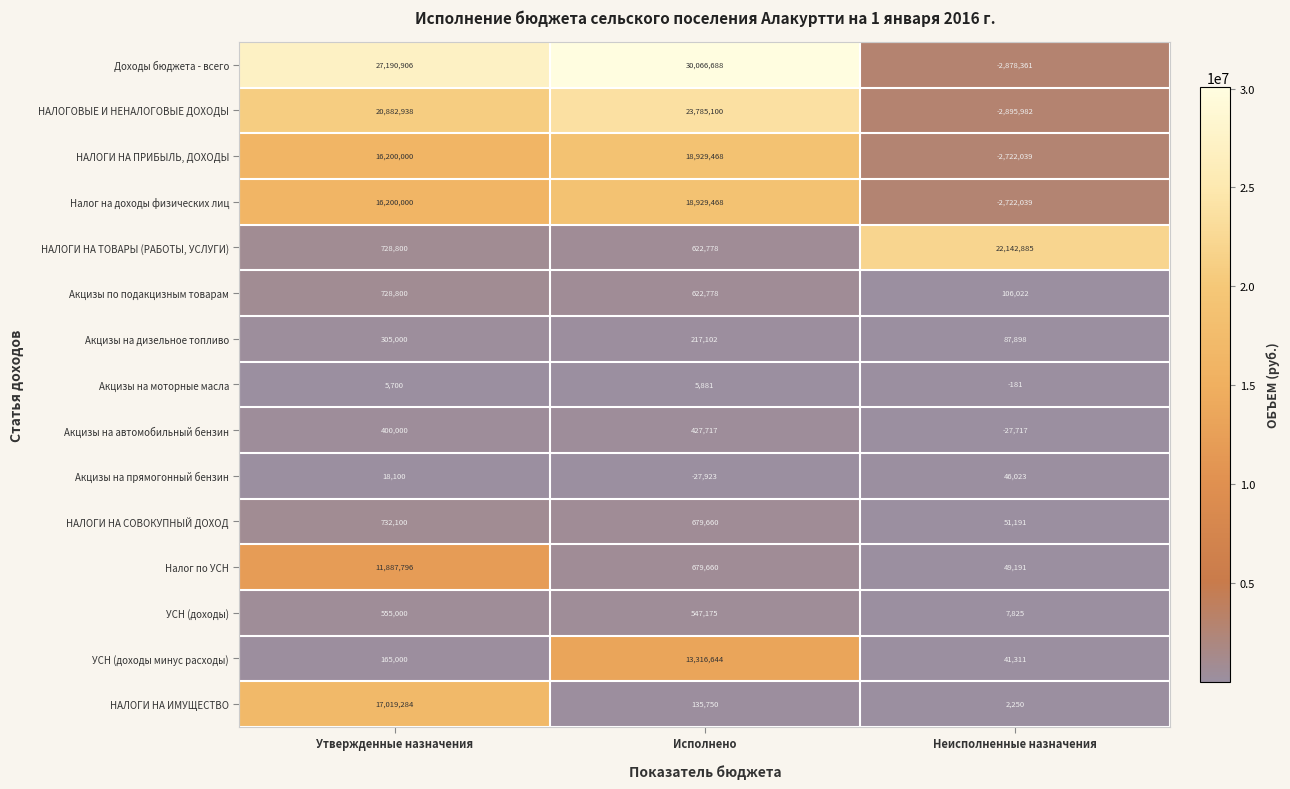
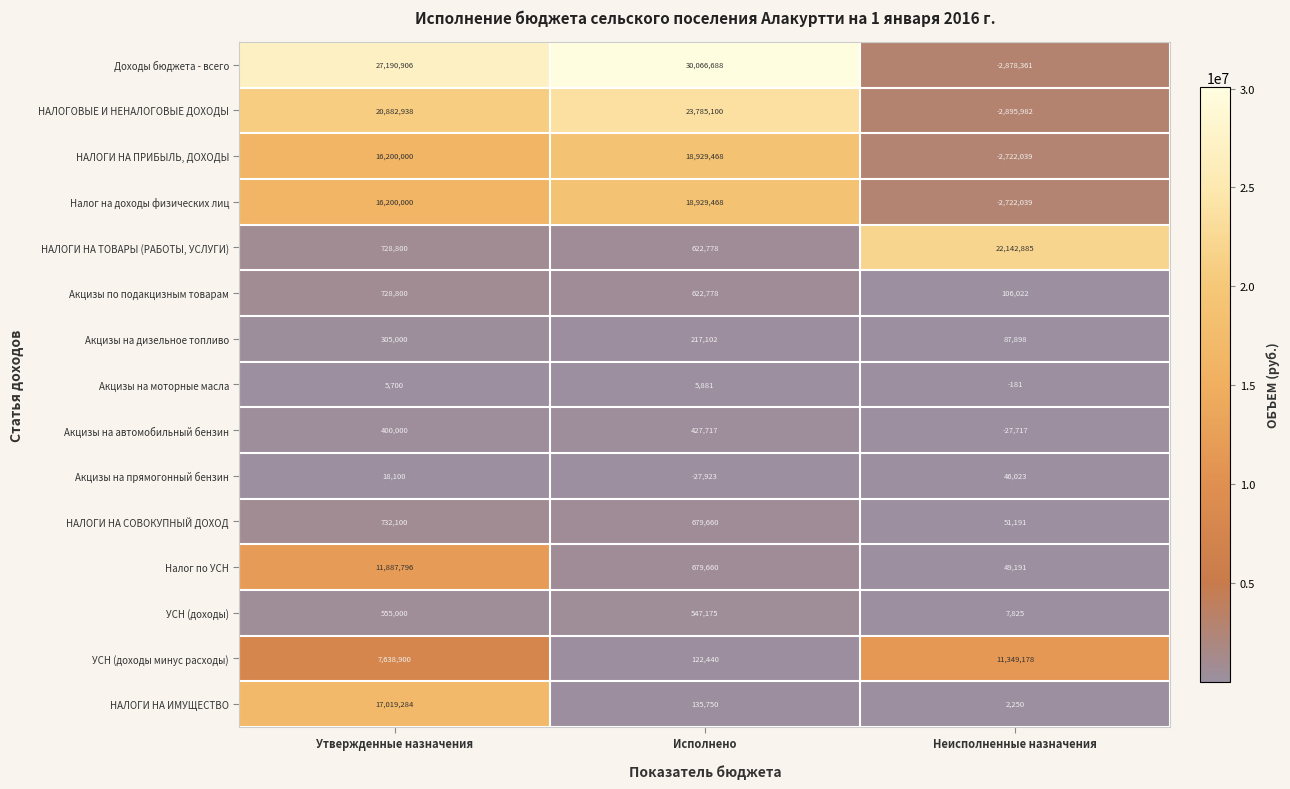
  {
    "Доходы бюджета - всего": {
      "Утвержденные назначения": "27,190,906",
      "Исполнено": "30,066,688",
      "Неисполненные назначения": "-2,878,361"
    },
    "НАЛОГОВЫЕ И НЕНАЛОГОВЫЕ ДОХОДЫ": {
      "Утвержденные назначения": "20,882,938",
      "Исполнено": "23,785,100",
      "Неисполненные назначения": "-2,895,982"
    },
    "НАЛОГИ НА ПРИБЫЛЬ, ДОХОДЫ": {
      "Утвержденные назначения": "16,200,000",
      "Исполнено": "18,929,468",
      "Неисполненные назначения": "-2,722,039"
    },
    "Налог на доходы физических лиц": {
      "Утвержденные назначения": "16,200,000",
      "Исполнено": "18,929,468",
      "Неисполненные назначения": "-2,722,039"
    },
    "НАЛОГИ НА ТОВАРЫ (РАБОТЫ, УСЛУГИ)": {
      "Утвержденные назначения": "728,800",
      "Исполнено": "622,778",
      "Неисполненные назначения": "22,142,885"
    },
    "Акцизы по подакцизным товарам": {
      "Утвержденные назначения": "728,800",
      "Исполнено": "622,778",
      "Неисполненные назначения": "106,022"
    },
    "Акцизы на дизельное топливо": {
      "Утвержденные назначения": "305,000",
      "Исполнено": "217,102",
      "Неисполненные назначения": "87,898"
    },
    "Акцизы на моторные масла": {
      "Утвержденные назначения": "5,700",
      "Исполнено": "5,881",
      "Неисполненные назначения": "-181"
    },
    "Акцизы на автомобильный бензин": {
      "Утвержденные назначения": "400,000",
      "Исполнено": "427,717",
      "Неисполненные назначения": "-27,717"
    },
    "Акцизы на прямогонный бензин": {
      "Утвержденные назначения": "18,100",
      "Исполнено": "-27,923",
      "Неисполненные назначения": "46,023"
    },
    "НАЛОГИ НА СОВОКУПНЫЙ ДОХОД": {
      "Утвержденные назначения": "732,100",
      "Исполнено": "679,660",
      "Неисполненные назначения": "51,191"
    },
    "Налог по УСН": {
      "Утвержденные назначения": "11,887,796",
      "Исполнено": "679,660",
      "Неисполненные назначения": "49,191"
    },
    "УСН (доходы)": {
      "Утвержденные назначения": "555,000",
      "Исполнено": "547,175",
      "Неисполненные назначения": "7,825"
    },
    "УСН (доходы минус расходы)": {
-     "Утвержденные назначения": "165,000",
-     "Исполнено": "13,316,644",
-     "Неисполненные назначения": "41,311"
+     "Утвержденные назначения": "7,638,900",
+     "Исполнено": "122,440",
+     "Неисполненные назначения": "11,349,178"
    },
    "НАЛОГИ НА ИМУЩЕСТВО": {
      "Утвержденные назначения": "17,019,284",
      "Исполнено": "135,750",
      "Неисполненные назначения": "2,250"
    }
  }
